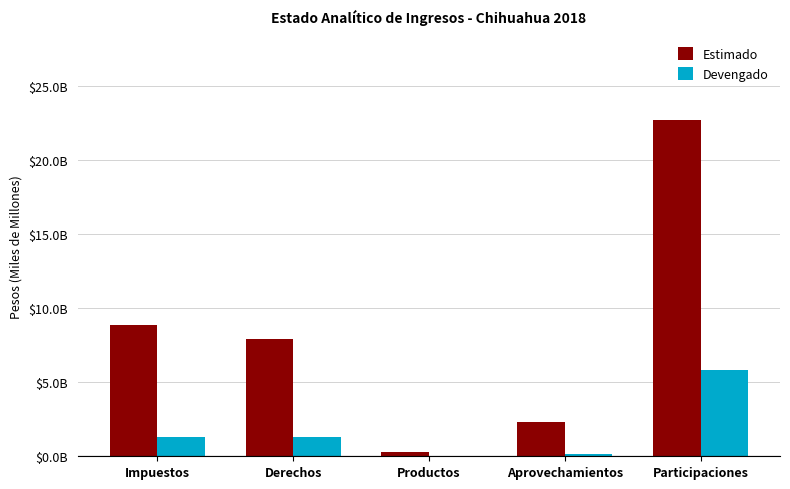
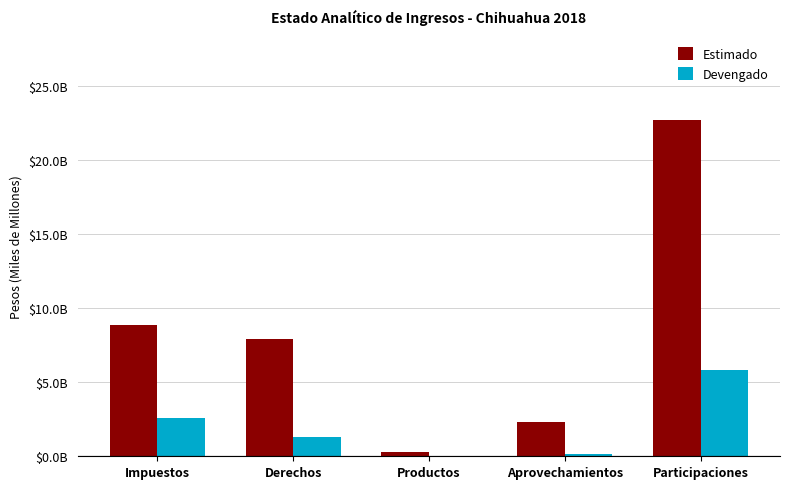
  {
    "Estimado": {
      "Impuestos": "$8800000000",
      "Derechos": "$8000000000",
      "Productos": "$300000000",
      "Aprovechamientos": "$2300000000",
      "Participaciones": "$22700000000"
    },
    "Devengado": {
-     "Impuestos": "$1300000000",
+     "Impuestos": "$2600000000",
      "Derechos": "$1300000000",
      "Participaciones": "$5800000000"
    }
  }
